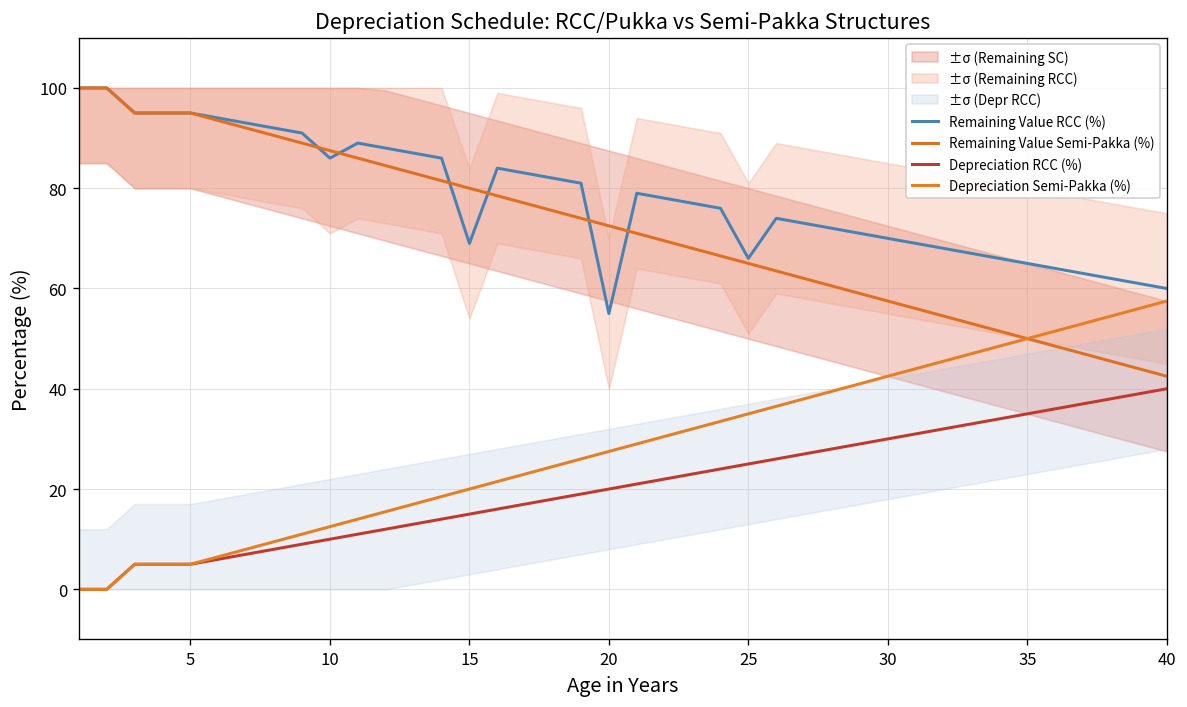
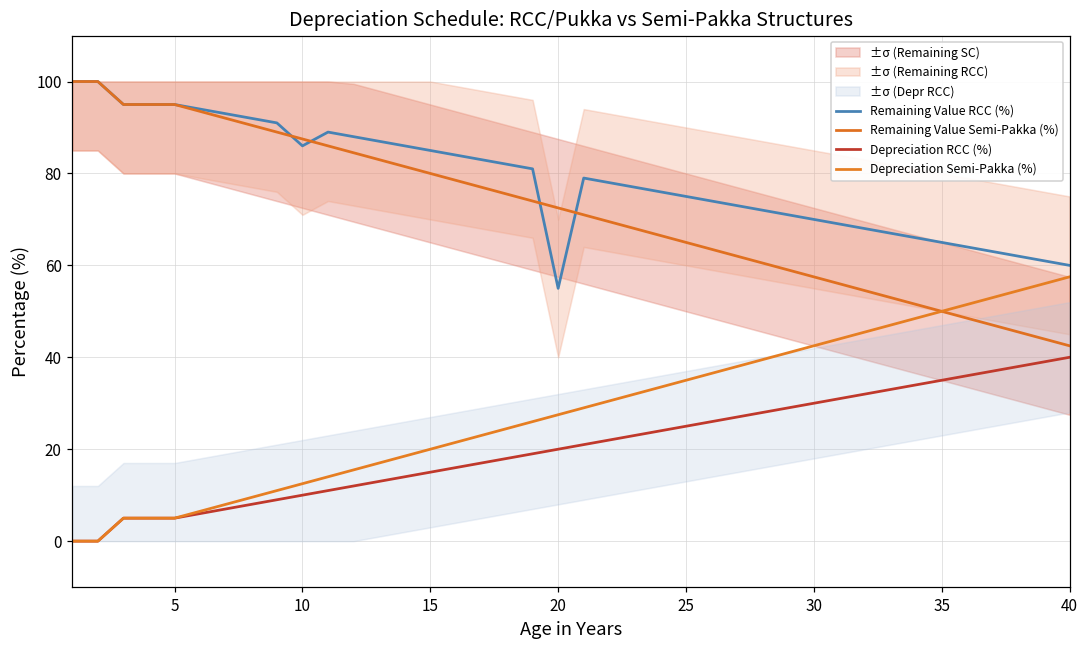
  {
    "Remaining Value RCC (%)": {
      "10": 86,
-     "15": 69,
+     "15": 85,
      "20": 55,
-     "25": 66,
+     "25": 75,
      "30": 70,
      "40": 60
    },
    "Depreciation RCC (%)": {
      "10": 10,
      "15": 15,
      "20": 20,
      "25": 25,
      "30": 30,
      "35": 35,
      "40": 40
    }
  }
